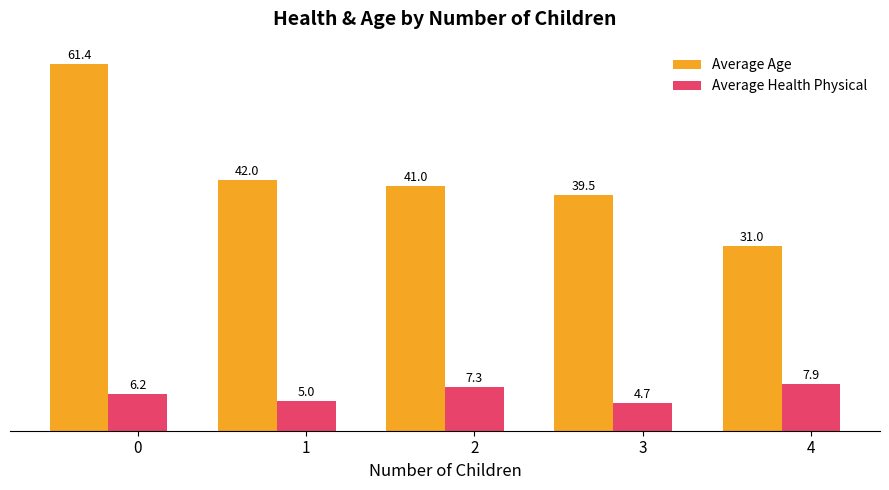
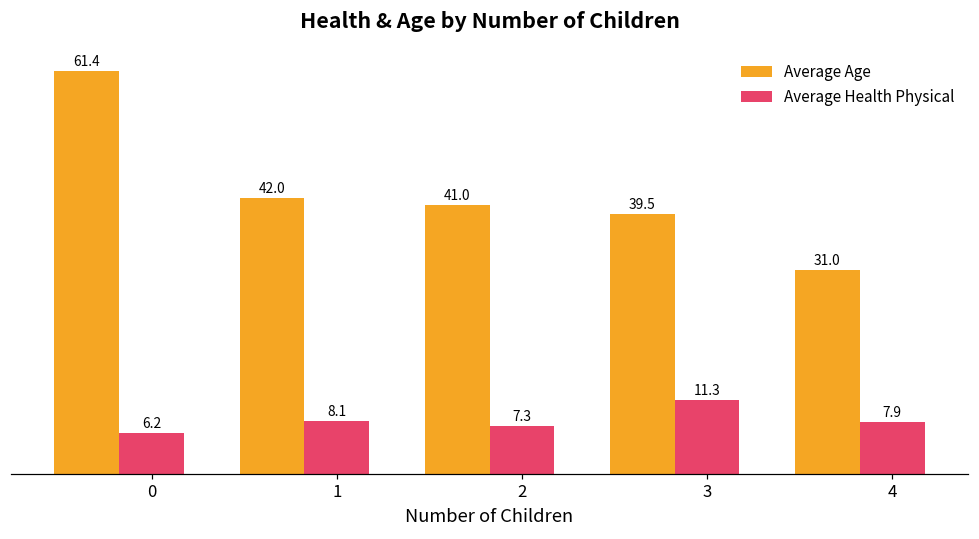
  {
    "Average Age": {
      "0": 61.4,
      "1": 42.0,
      "2": 41.0,
      "3": 39.5,
      "4": 31.0
    },
    "Average Health Physical": {
      "0": 6.2,
-     "1": 5.0,
+     "1": 8.1,
      "2": 7.3,
-     "3": 4.7,
+     "3": 11.3,
      "4": 7.9
    }
  }
